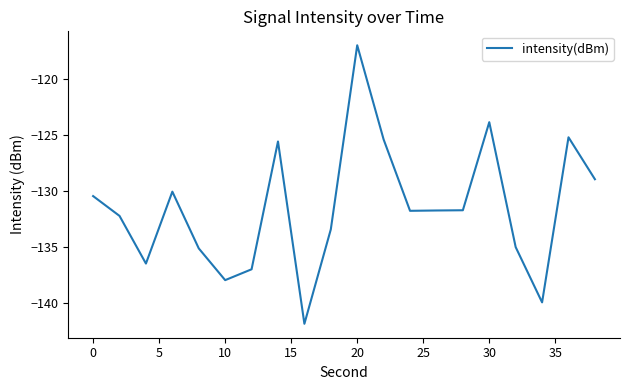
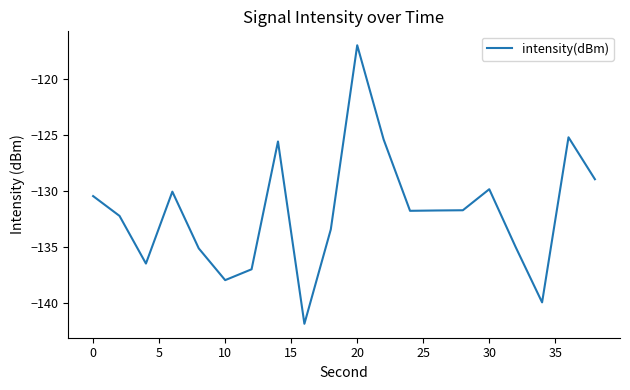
  {
    "0": -130.5,
    "10": -138.0,
    "20": -117.0,
-   "30": -123.9
+   "30": -129.9
  }
